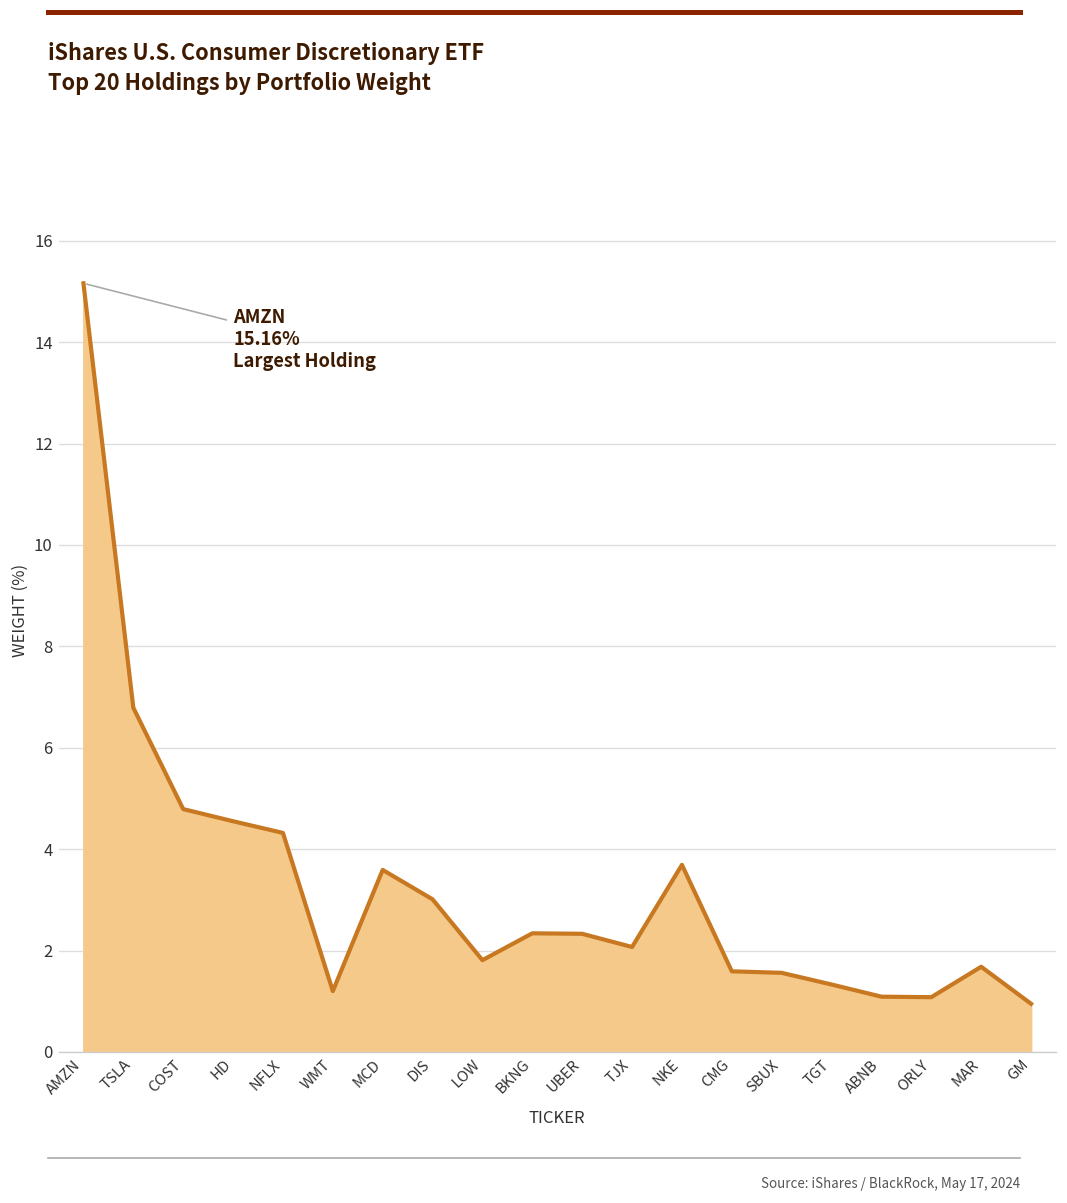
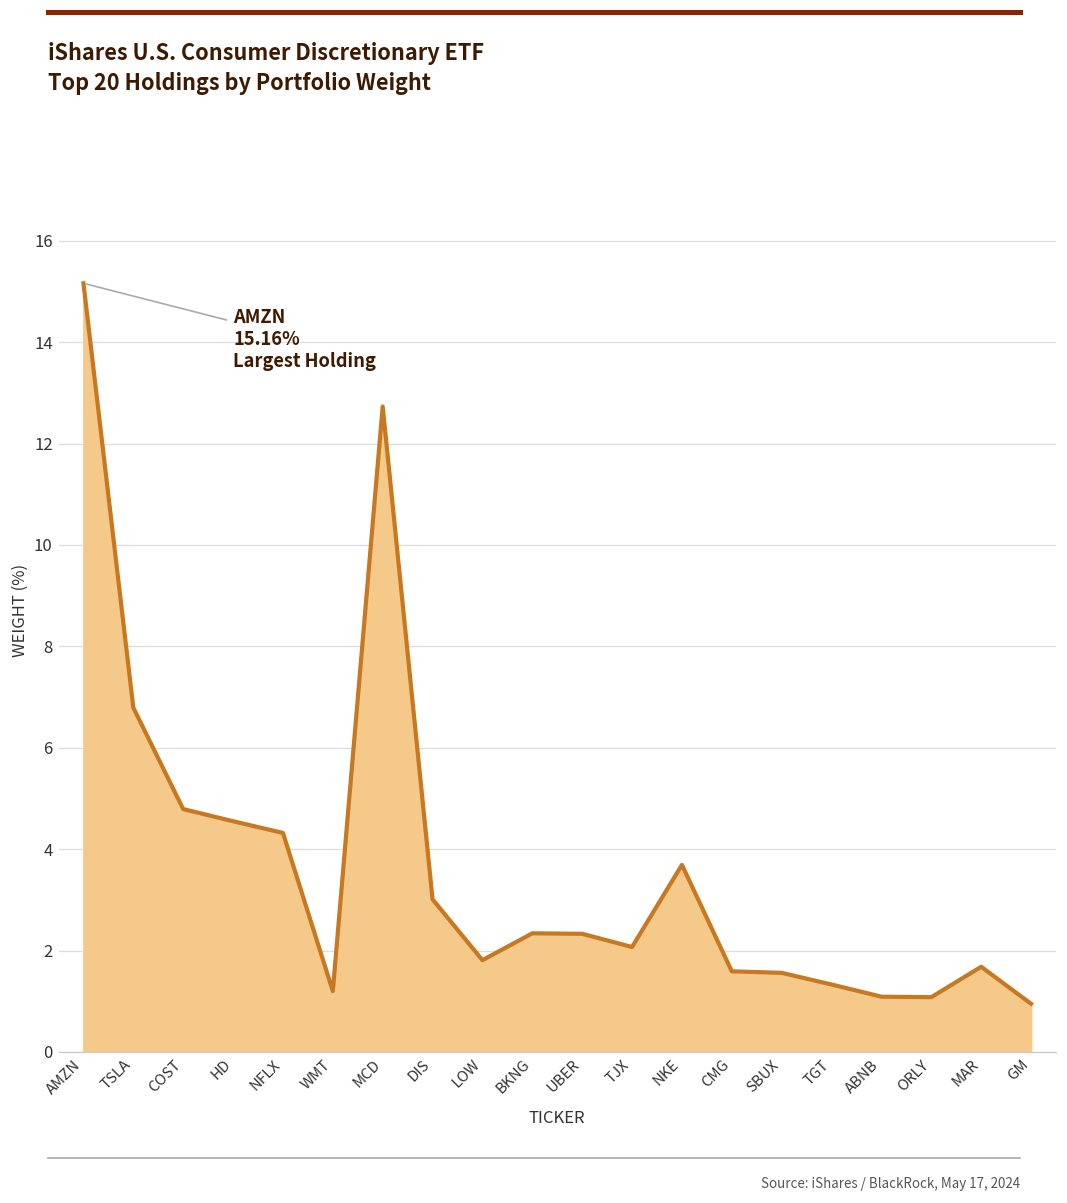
  {
    "TSLA": 6.8,
    "COST": 4.8,
    "HD": 4.6,
    "NFLX": 4.3,
    "WMT": 1.2,
-   "MCD": 3.6,
+   "MCD": 12.7,
    "DIS": 3.0,
    "LOW": 1.8,
    "BKNG": 2.3,
    "UBER": 2.3,
    "TJX": 2.1,
    "NKE": 3.7,
    "CMG": 1.6,
    "SBUX": 1.6,
    "TGT": 1.3,
    "ABNB": 1.1,
    "ORLY": 1.1,
    "MAR": 1.7,
    "GM": 1.0
  }
